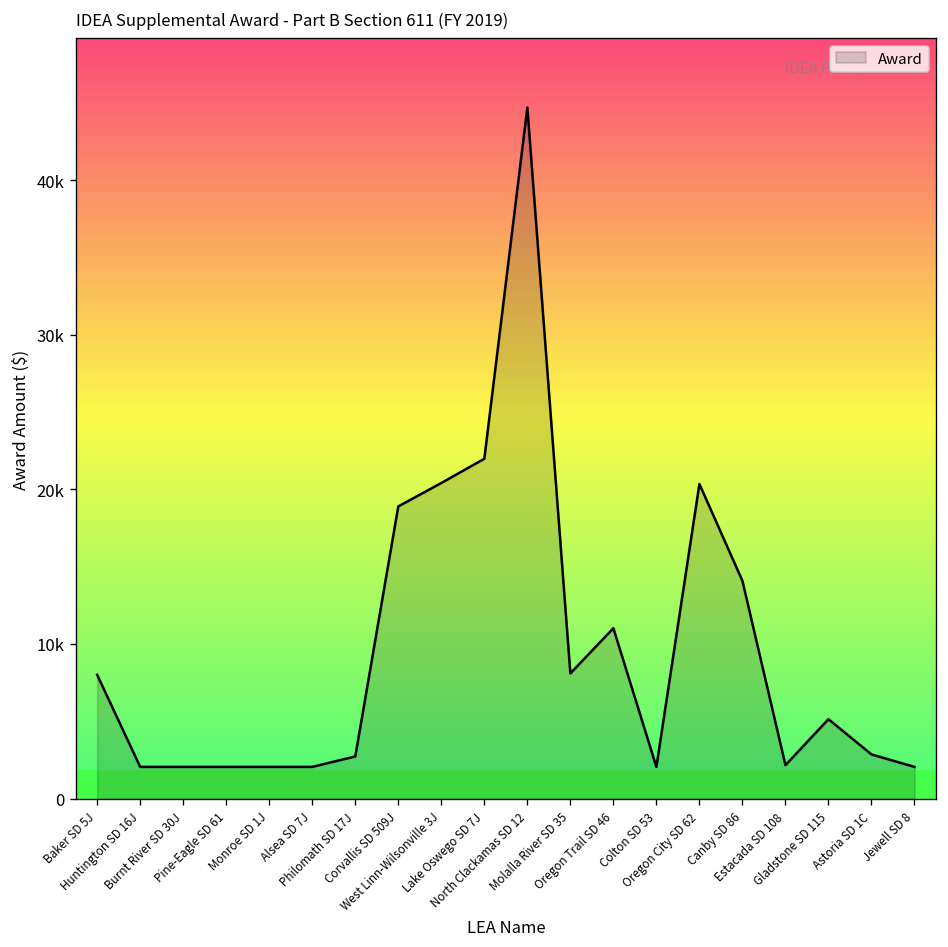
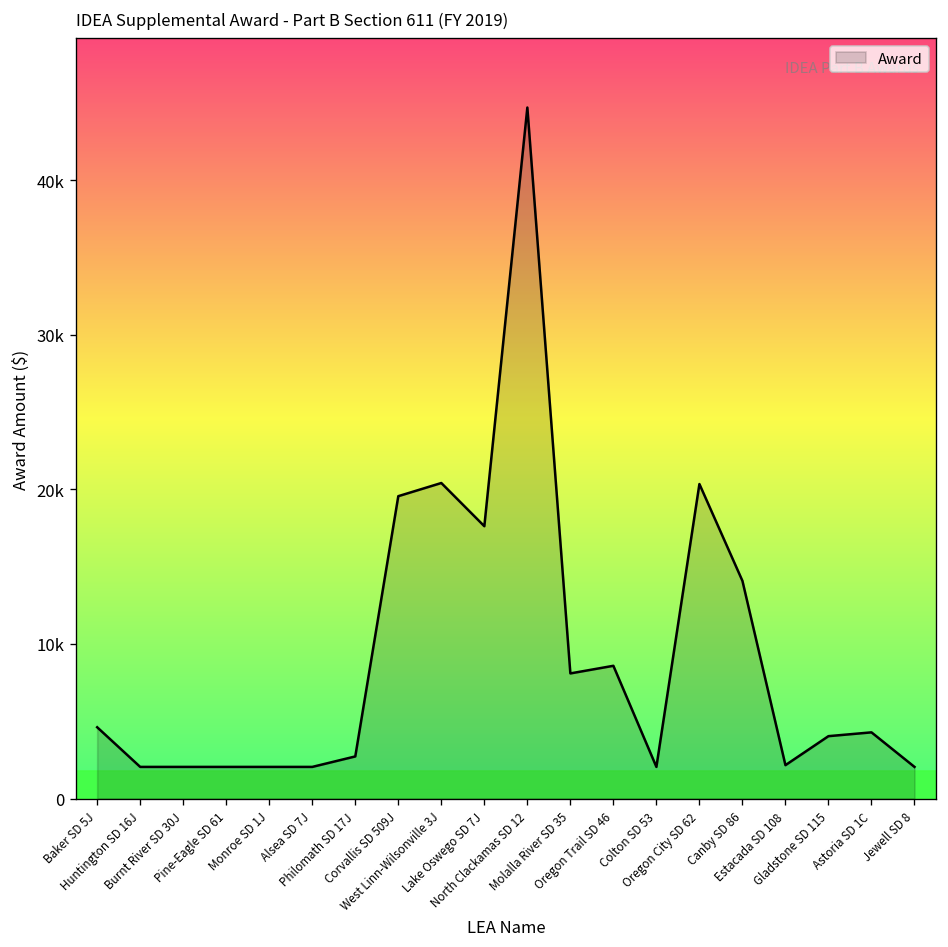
  {
-   "Baker SD 5J": 8000,
+   "Baker SD 5J": 4600,
    "Huntington SD 16J": 2000,
    "Burnt River SD 30J": 2000,
    "Pine-Eagle SD 61": 2000,
    "Monroe SD 1J": 2000,
    "Alsea SD 7J": 2000,
    "Philomath SD 17J": 2700,
-   "Corvallis SD 509J": 18900,
+   "Corvallis SD 509J": 19600,
    "West Linn-Wilsonville 3J": 20400,
-   "Lake Oswego SD 7J": 22000,
+   "Lake Oswego SD 7J": 17600,
    "North Clackamas SD 12": 44700,
    "Molalla River SD 35": 8100,
-   "Oregon Trail SD 46": 11000,
+   "Oregon Trail SD 46": 8600,
    "Colton SD 53": 2000,
    "Oregon City SD 62": 20300,
    "Canby SD 86": 14100,
    "Estacada SD 108": 2200,
-   "Gladstone SD 115": 5100,
-   "Astoria SD 1C": 2900,
+   "Gladstone SD 115": 4000,
+   "Astoria SD 1C": 4300,
    "Jewell SD 8": 2000
  }
